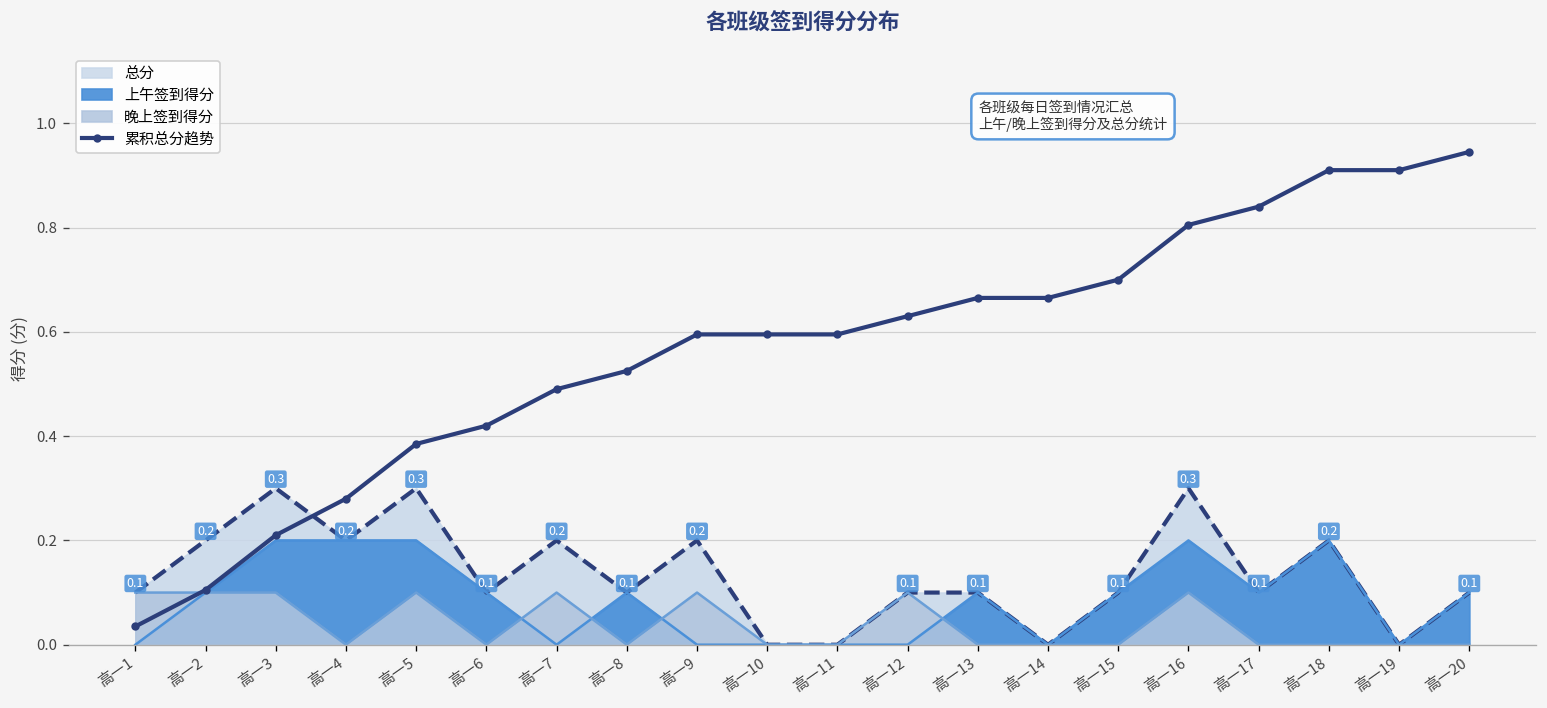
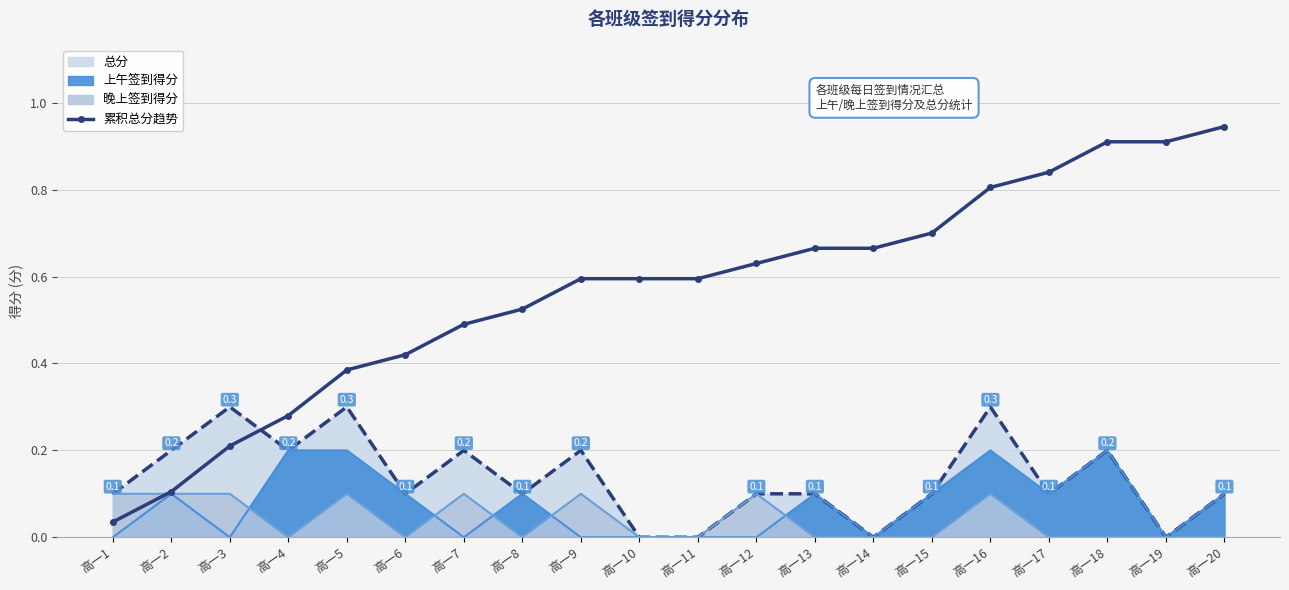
  {
    "上午签到得分": {
      "高一1": 0.0,
-     "高一3": 0.2,
+     "高一3": 0.0,
      "高一5": 0.2,
      "高一7": 0.0,
      "高一9": 0.0,
      "高一12": 0.0,
      "高一16": 0.2
    },
    "累积总分趋势": {
      "高一1": 0.03,
      "高一3": 0.21,
      "高一4": 0.28,
      "高一5": 0.39,
      "高一6": 0.42,
      "高一7": 0.49,
      "高一8": 0.53,
      "高一9": 0.6,
      "高一10": 0.6,
      "高一11": 0.6,
      "高一12": 0.63,
      "高一13": 0.67,
      "高一14": 0.67,
      "高一15": 0.7,
      "高一16": 0.8,
      "高一17": 0.84,
      "高一18": 0.91,
      "高一19": 0.91,
      "高一20": 0.95
    }
  }
